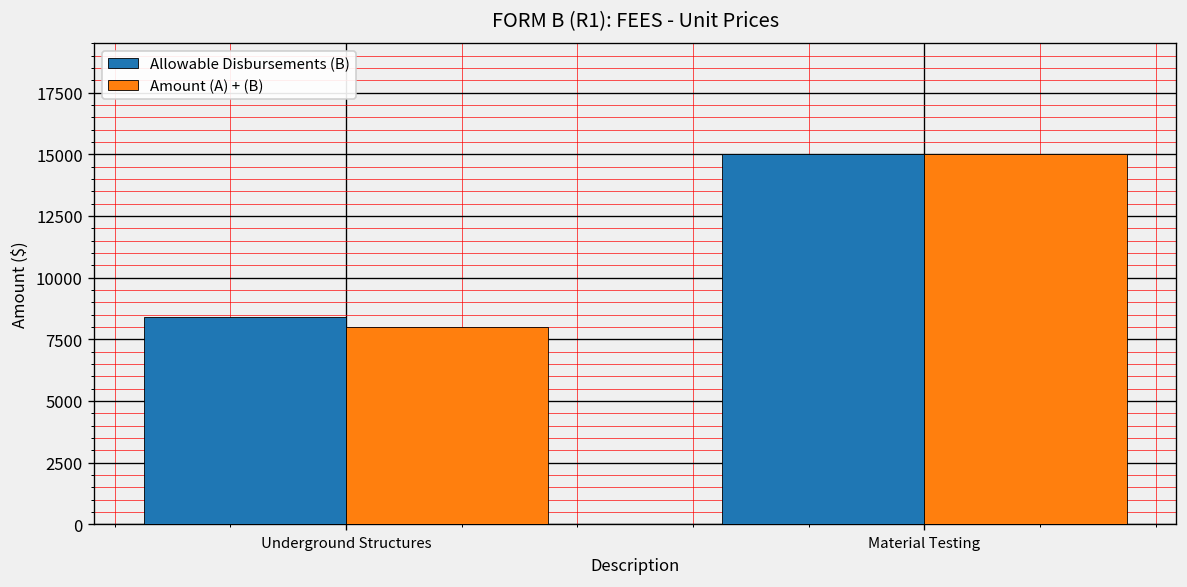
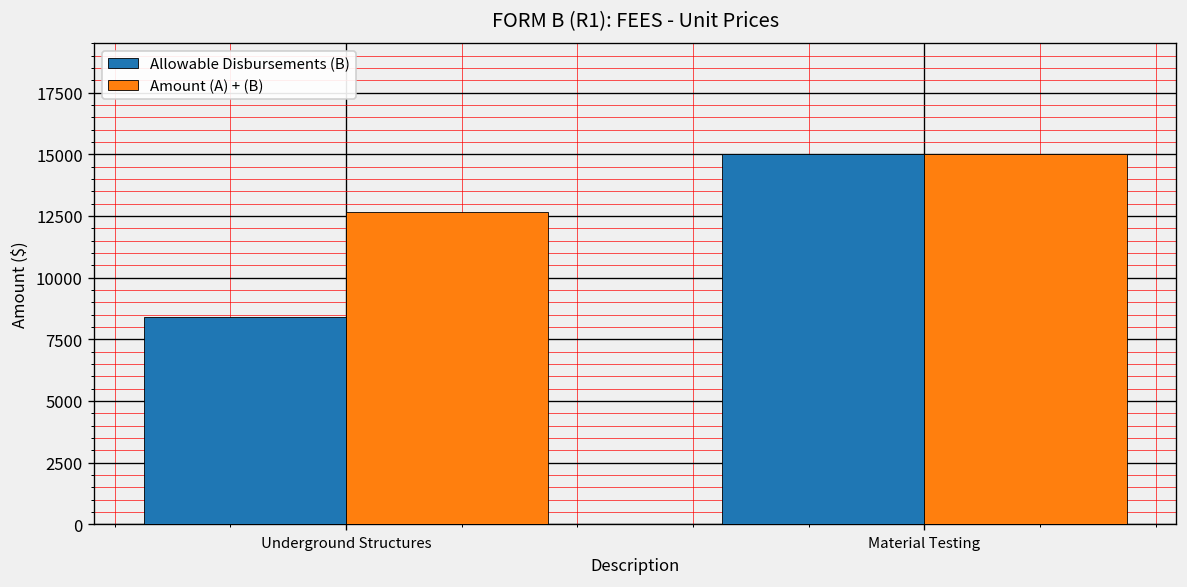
  {
    "Allowable Disbursements (B)": {
      "Underground Structures": 8400,
      "Material Testing": 15000
    },
    "Amount (A) + (B)": {
-     "Underground Structures": 8000,
+     "Underground Structures": 12700,
      "Material Testing": 15000
    }
  }
